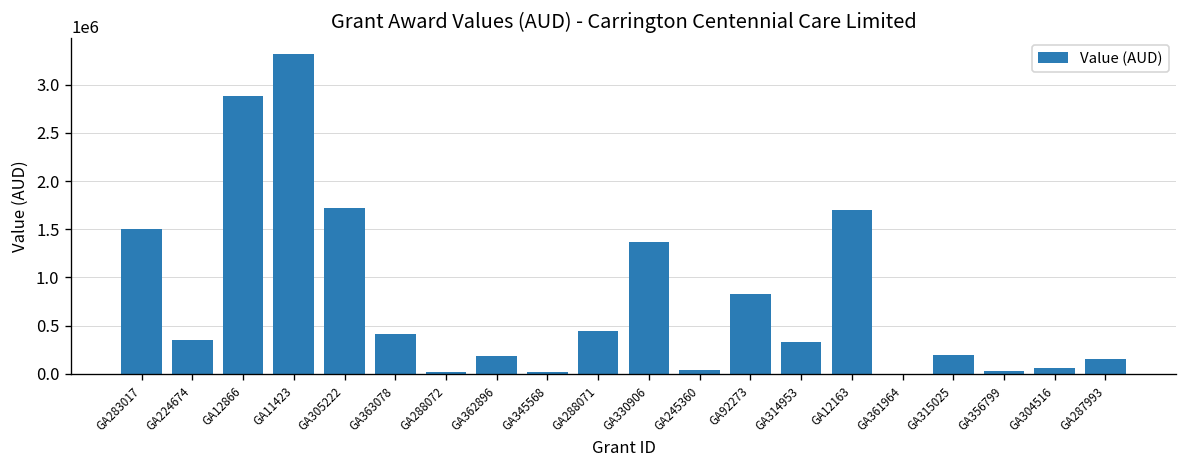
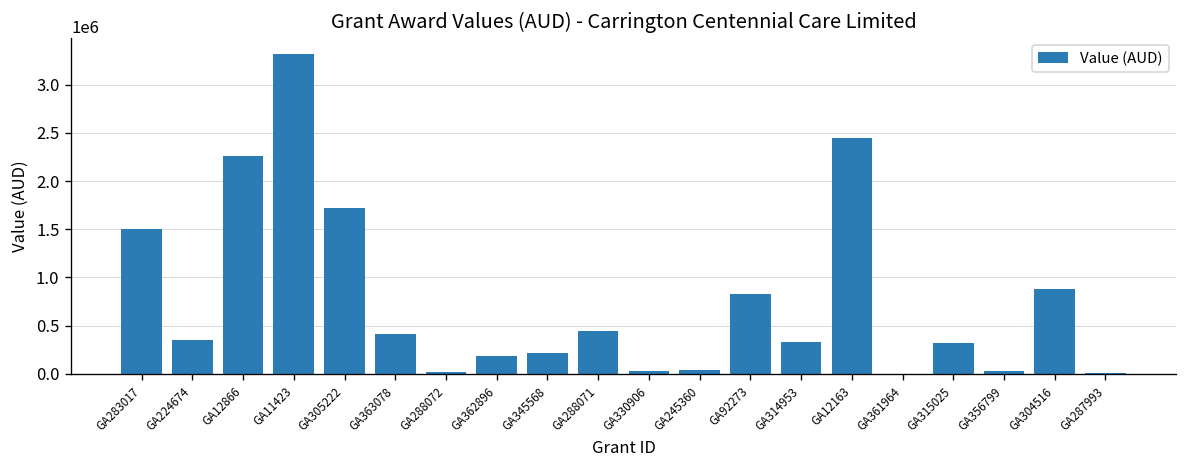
  {
    "GA283017": 1500000,
    "GA224674": 300000,
-   "GA12866": 2900000,
+   "GA12866": 2300000,
    "GA11423": 3300000,
    "GA305222": 1700000,
    "GA363078": 400000,
    "GA362896": 200000,
-   "GA345568": 0,
+   "GA345568": 200000,
    "GA288071": 400000,
-   "GA330906": 1400000,
+   "GA330906": 0,
    "GA245360": 0,
    "GA92273": 800000,
    "GA314953": 300000,
-   "GA12163": 1700000,
-   "GA315025": 200000,
+   "GA12163": 2400000,
+   "GA315025": 300000,
    "GA356799": 0,
-   "GA304516": 100000,
-   "GA287993": 200000
+   "GA304516": 900000,
+   "GA287993": 0
  }
